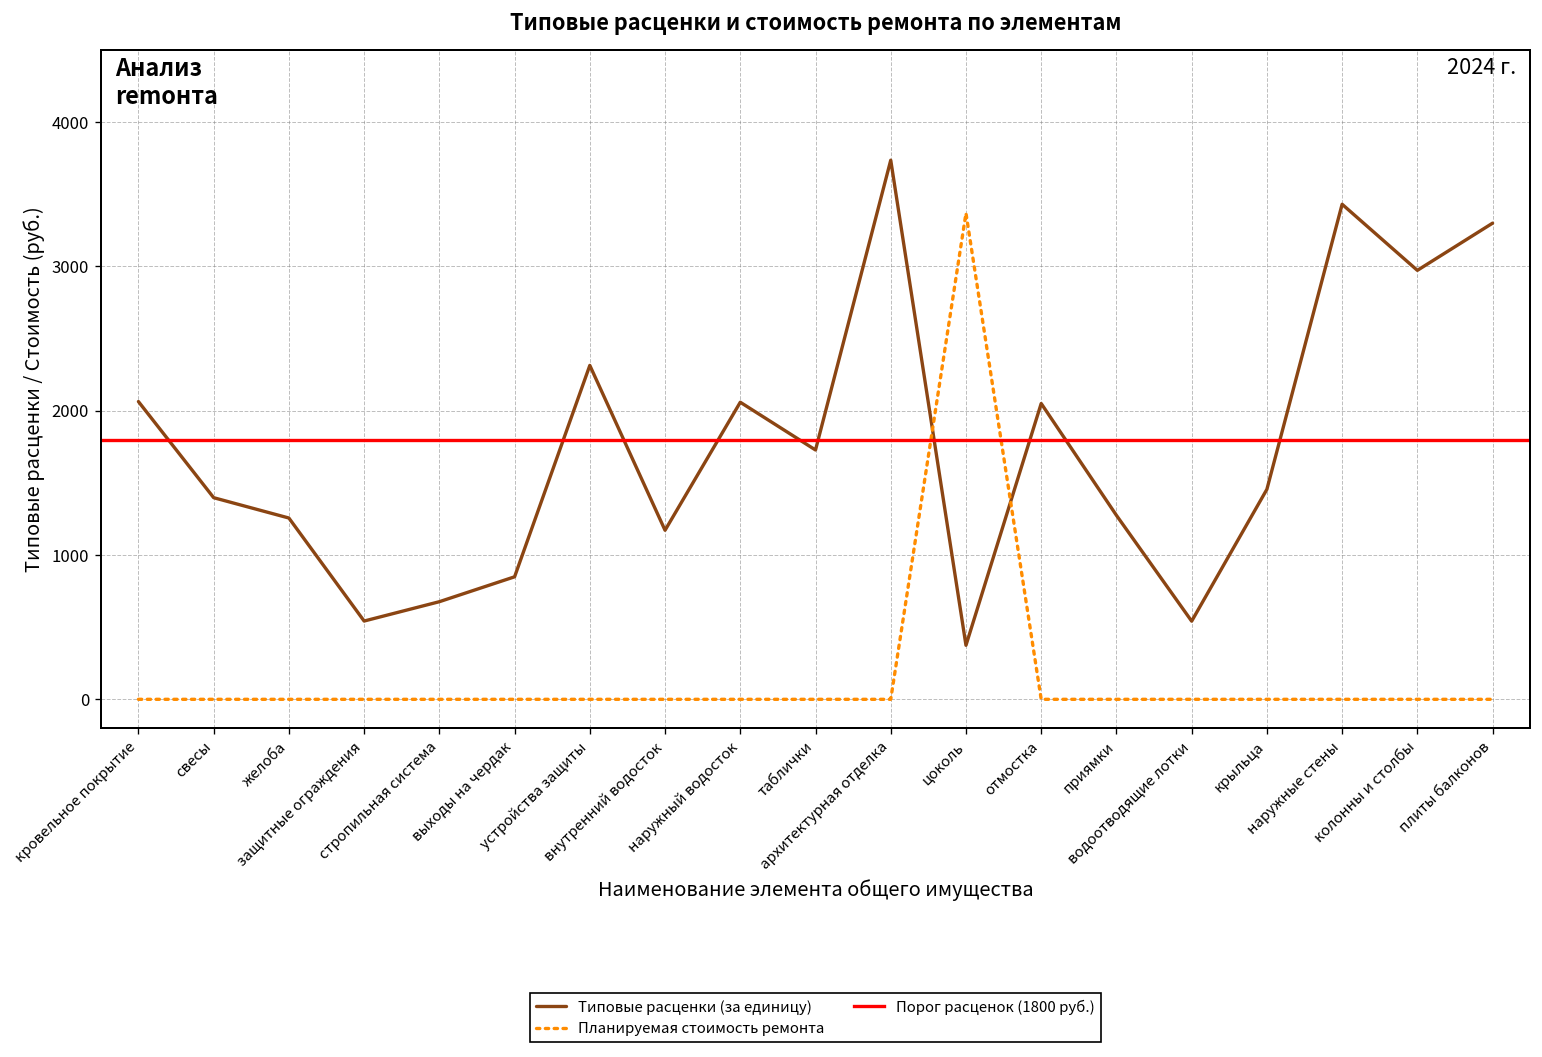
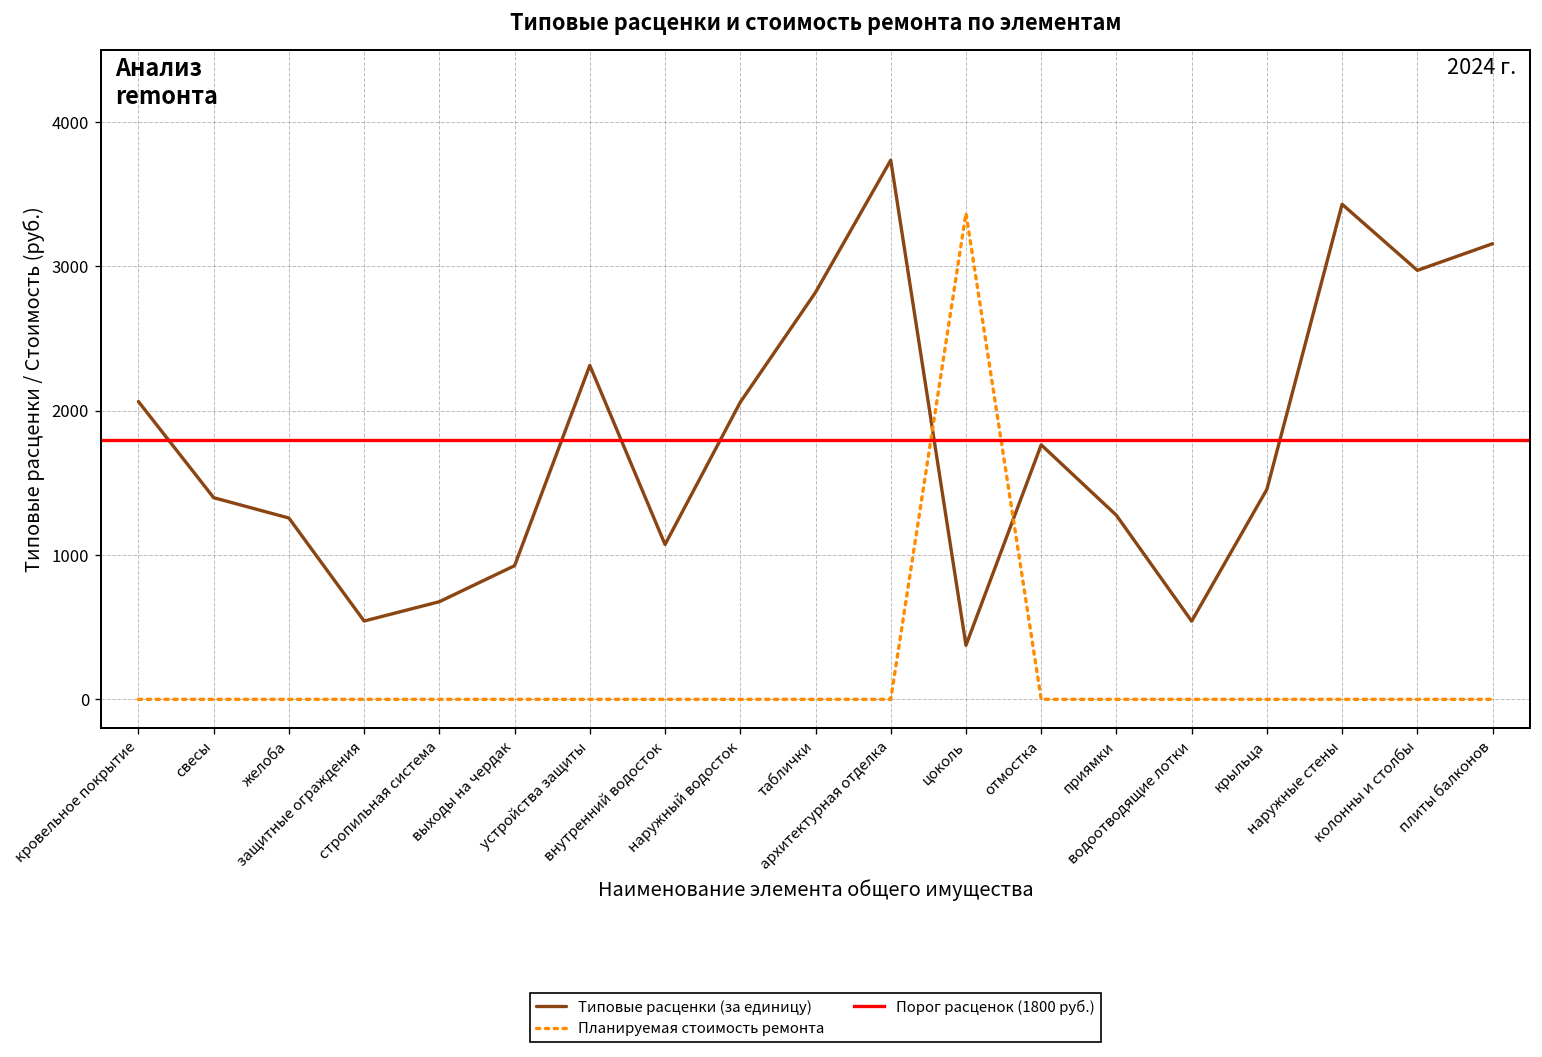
  {
    "Типовые расценки (за единицу)": {
      "кровельное покрытие": 2060,
      "свесы": 1400,
      "желоба": 1260,
      "защитные ограждения": 540,
      "стропильная система": 680,
-     "выходы на чердак": 850,
+     "выходы на чердак": 930,
      "устройства защиты": 2310,
-     "внутренний водосток": 1170,
+     "внутренний водосток": 1070,
      "наружный водосток": 2060,
-     "таблички": 1730,
+     "таблички": 2820,
      "архитектурная отделка": 3740,
      "цоколь": 370,
-     "отмостка": 2050,
+     "отмостка": 1760,
      "приямки": 1270,
      "водоотводящие лотки": 540,
      "крыльца": 1450,
      "наружные стены": 3430,
      "колонны и столбы": 2970,
-     "плиты балконов": 3300
+     "плиты балконов": 3160
    },
    "Планируемая стоимость ремонта": {
      "кровельное покрытие": 0,
      "свесы": 0,
      "желоба": 0,
      "защитные ограждения": 0,
      "стропильная система": 0,
      "выходы на чердак": 0,
      "устройства защиты": 0,
      "внутренний водосток": 0,
      "наружный водосток": 0,
      "таблички": 0,
      "архитектурная отделка": 0,
      "цоколь": 3370,
      "отмостка": 0,
      "приямки": 0,
      "водоотводящие лотки": 0,
      "крыльца": 0,
      "наружные стены": 0,
      "колонны и столбы": 0,
      "плиты балконов": 0
    }
  }
